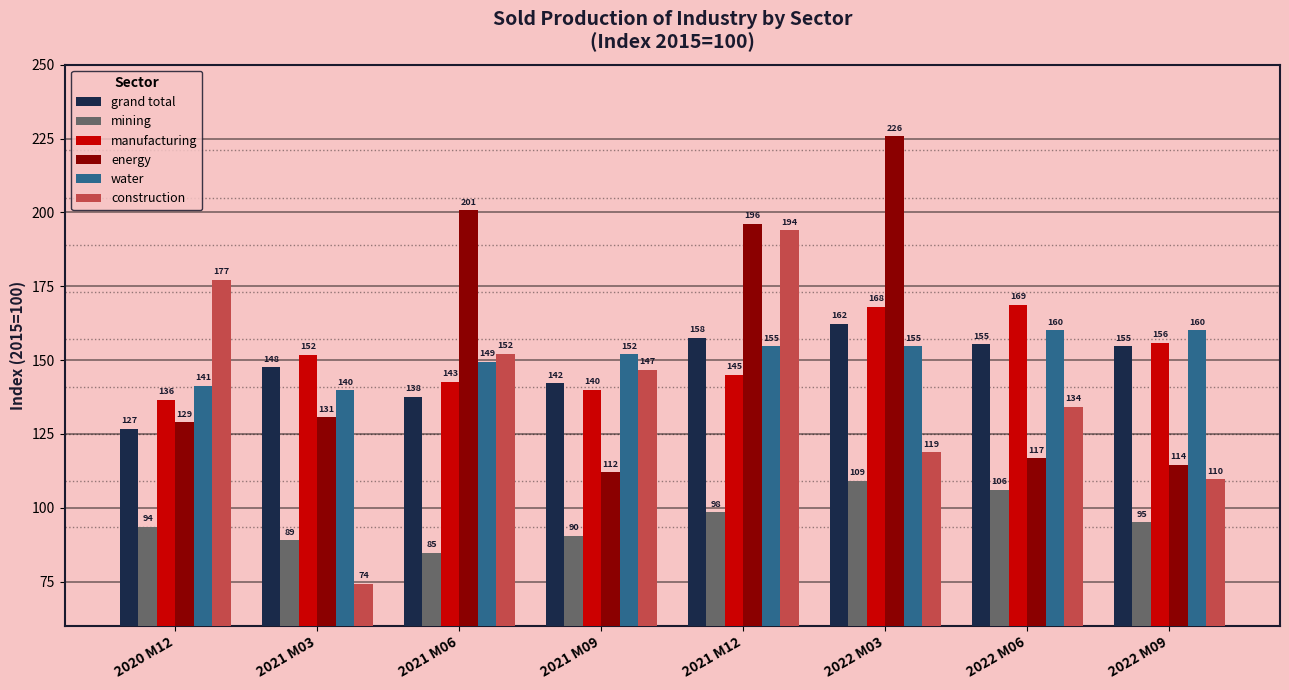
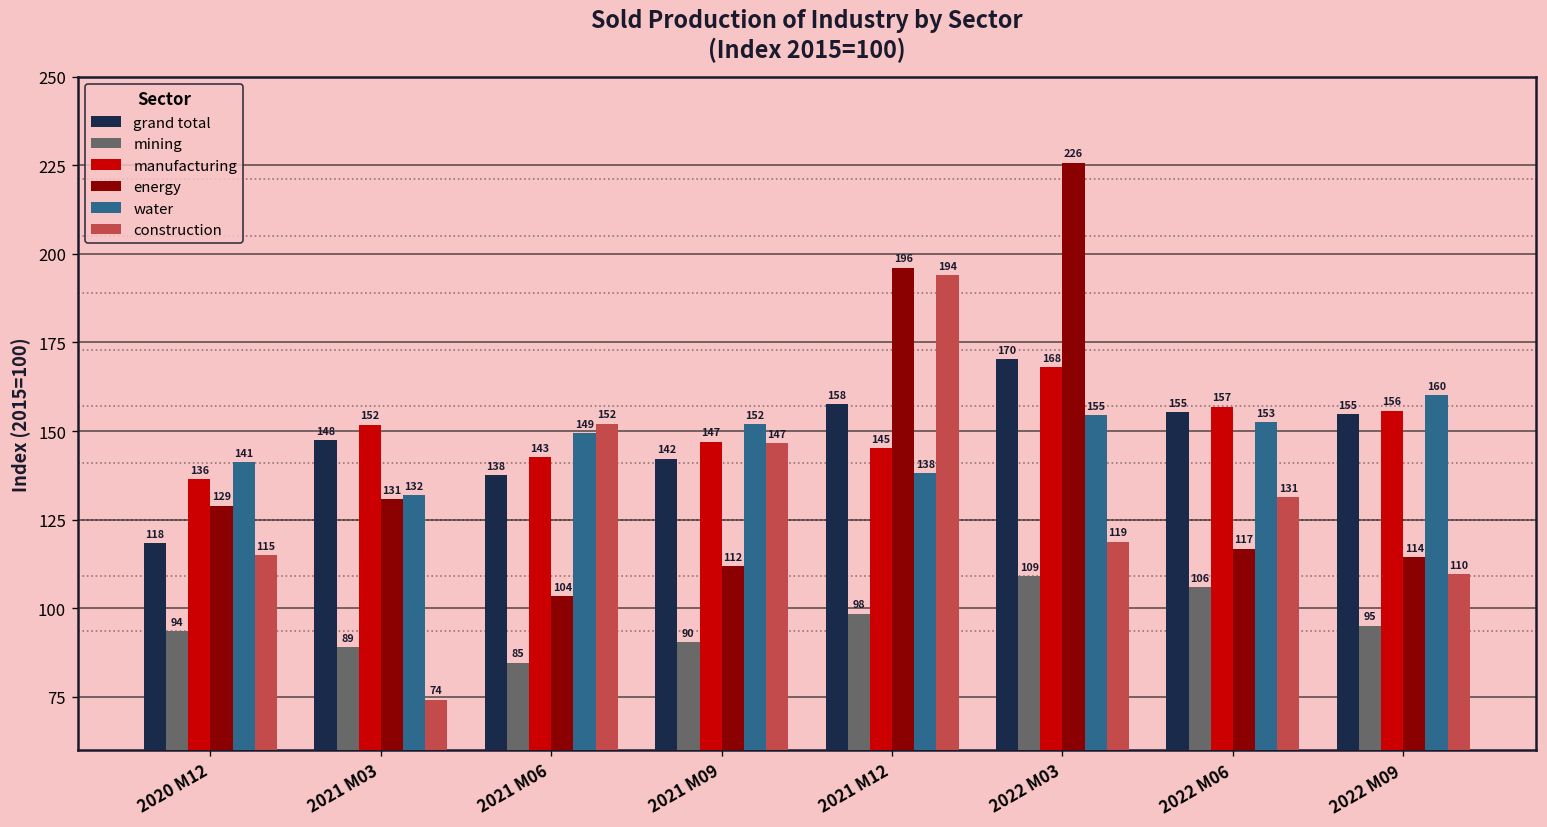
  {
    "grand total": {
-     "2020 M12": 127,
+     "2020 M12": 118,
      "2021 M03": 148,
      "2021 M06": 138,
      "2021 M09": 142,
      "2021 M12": 158,
-     "2022 M03": 162,
+     "2022 M03": 170,
      "2022 M06": 155,
      "2022 M09": 155
    },
    "mining": {
      "2020 M12": 94,
      "2021 M03": 89,
      "2021 M06": 85,
      "2021 M09": 90,
      "2021 M12": 98,
      "2022 M03": 109,
      "2022 M06": 106,
      "2022 M09": 95
    },
    "manufacturing": {
      "2020 M12": 136,
      "2021 M03": 152,
      "2021 M06": 143,
-     "2021 M09": 140,
+     "2021 M09": 147,
      "2021 M12": 145,
      "2022 M03": 168,
-     "2022 M06": 169,
+     "2022 M06": 157,
      "2022 M09": 156
    },
    "energy": {
      "2020 M12": 129,
      "2021 M03": 131,
-     "2021 M06": 201,
+     "2021 M06": 104,
      "2021 M09": 112,
      "2021 M12": 196,
      "2022 M03": 226,
      "2022 M06": 117,
      "2022 M09": 114
    },
    "water": {
      "2020 M12": 141,
-     "2021 M03": 140,
+     "2021 M03": 132,
      "2021 M06": 149,
      "2021 M09": 152,
-     "2021 M12": 155,
+     "2021 M12": 138,
      "2022 M03": 155,
-     "2022 M06": 160,
+     "2022 M06": 153,
      "2022 M09": 160
    },
    "construction": {
-     "2020 M12": 177,
+     "2020 M12": 115,
      "2021 M03": 74,
      "2021 M06": 152,
      "2021 M09": 147,
      "2021 M12": 194,
      "2022 M03": 119,
-     "2022 M06": 134,
+     "2022 M06": 131,
      "2022 M09": 110
    }
  }
